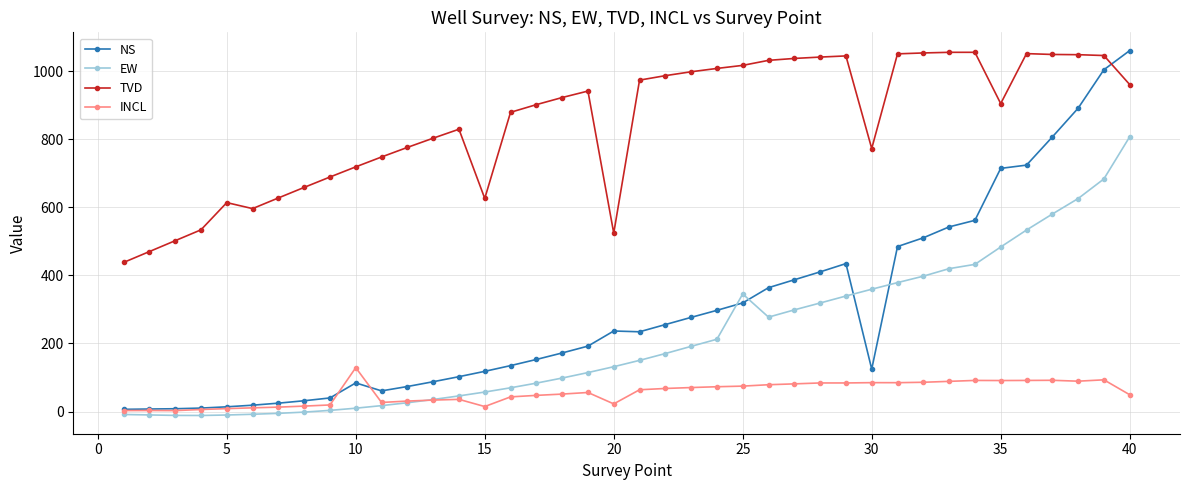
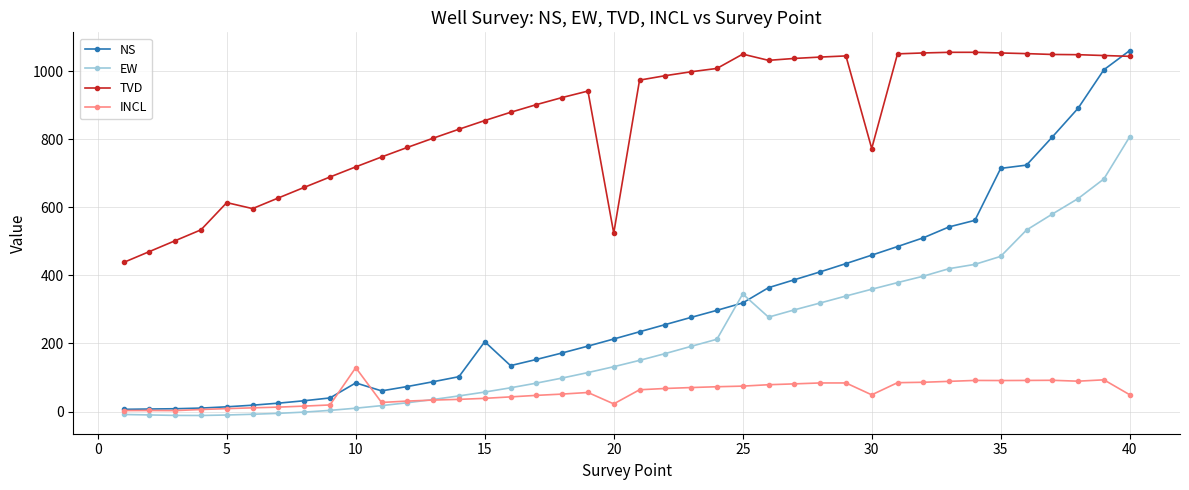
  {
    "NS": {
      "10": 80,
-     "15": 120,
-     "20": 240,
+     "15": 210,
+     "20": 210,
      "25": 320,
-     "30": 120,
+     "30": 460,
      "35": 710,
      "40": 1060
    },
    "EW": {
      "5": -10,
      "10": 10,
      "15": 60,
      "20": 130,
      "25": 350,
      "30": 360,
-     "35": 480,
+     "35": 460,
      "40": 810
    },
    "TVD": {
      "5": 610,
      "10": 720,
-     "15": 630,
+     "15": 850,
      "20": 520,
-     "25": 1020,
+     "25": 1050,
      "30": 770,
-     "35": 900,
-     "40": 960
+     "35": 1050,
+     "40": 1040
    },
    "INCL": {
      "10": 130,
-     "15": 10,
+     "15": 40,
      "20": 20,
      "25": 70,
-     "30": 80,
+     "30": 50,
      "35": 90,
      "40": 50
    }
  }
